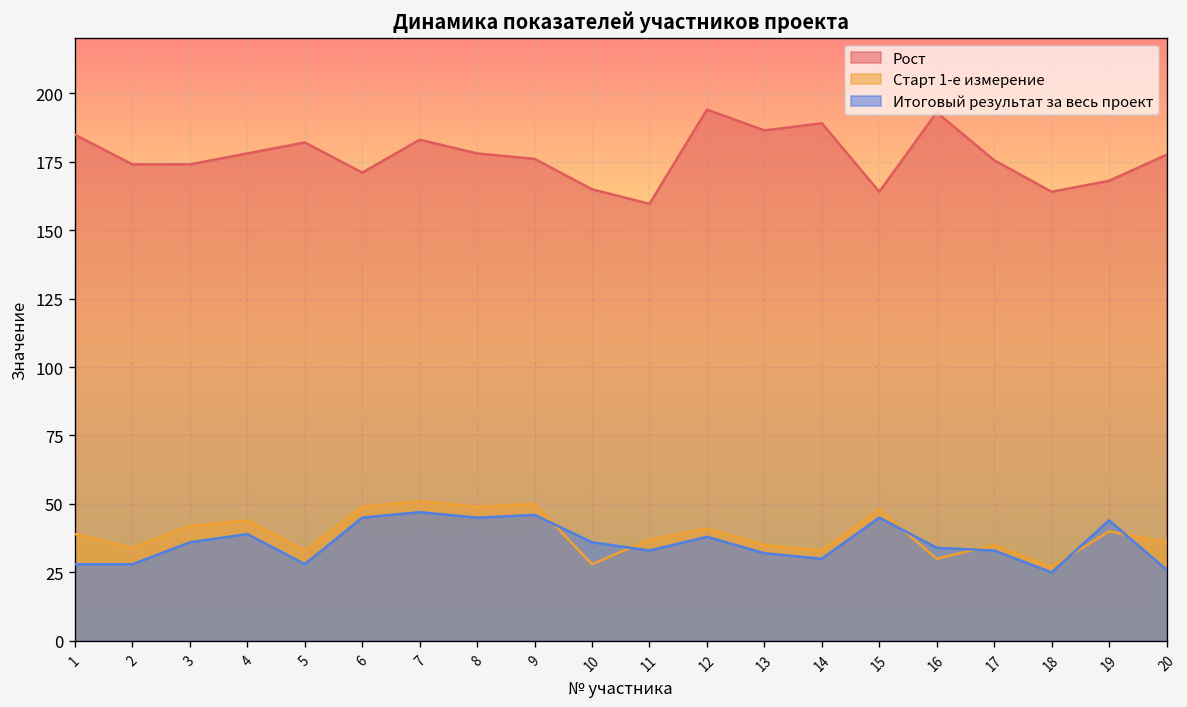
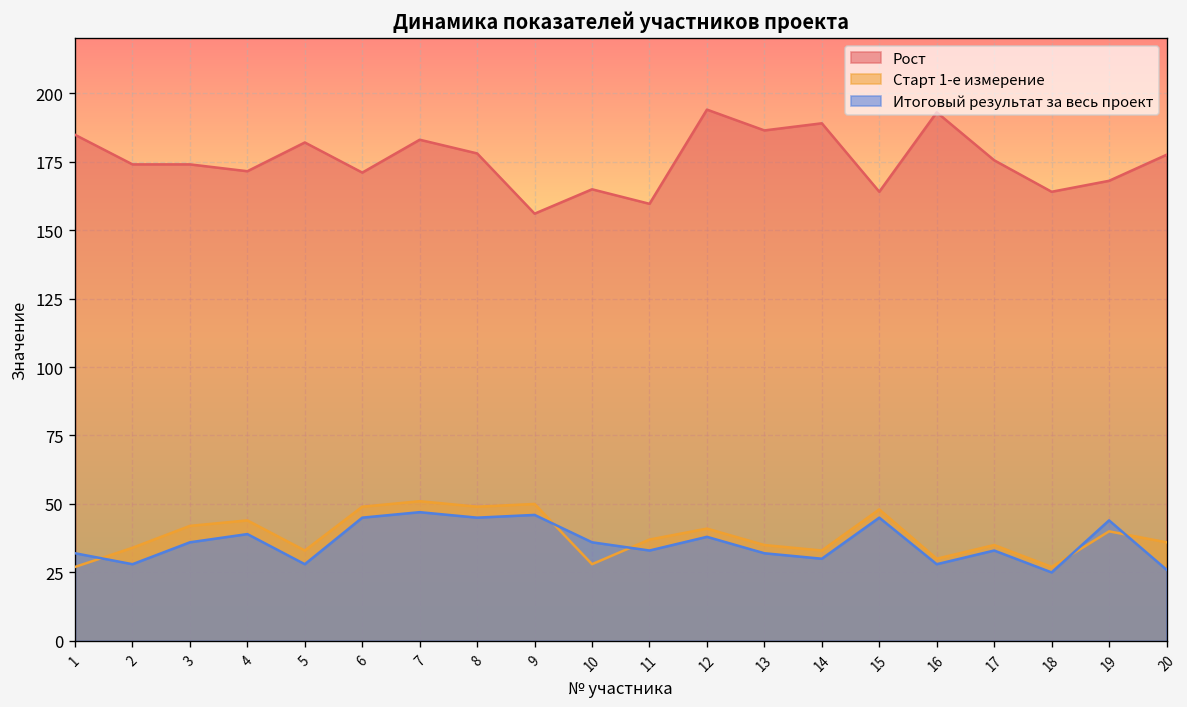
  {
    "Рост": {
      "1": 185,
      "2": 174,
      "3": 174,
-     "4": 178,
+     "4": 172,
      "5": 182,
      "6": 171,
      "7": 183,
      "8": 178,
-     "9": 176,
+     "9": 156,
      "10": 165,
      "11": 160,
      "12": 194,
      "13": 186,
      "14": 189,
      "15": 164,
      "17": 176,
      "18": 164,
      "19": 168,
      "20": 178
    },
    "Старт 1-е измерение": {
-     "1": 39,
+     "1": 27,
      "2": 34,
      "3": 42,
      "4": 44,
      "5": 33,
      "6": 49,
      "7": 51,
      "8": 49,
      "9": 50,
      "10": 28,
      "11": 37,
      "12": 41,
      "13": 35,
      "14": 33,
      "15": 48,
      "16": 30,
      "17": 35,
      "18": 27,
      "19": 40,
      "20": 36
    },
    "Итоговый результат за весь проект": {
-     "1": 28,
+     "1": 32,
      "2": 28,
      "3": 36,
      "4": 39,
      "5": 28,
      "6": 45,
      "7": 47,
      "8": 45,
      "9": 46,
      "10": 36,
      "11": 33,
      "12": 38,
      "13": 32,
      "14": 30,
      "15": 45,
-     "16": 34,
+     "16": 28,
      "17": 33,
      "18": 25,
      "19": 44,
      "20": 26
    }
  }
